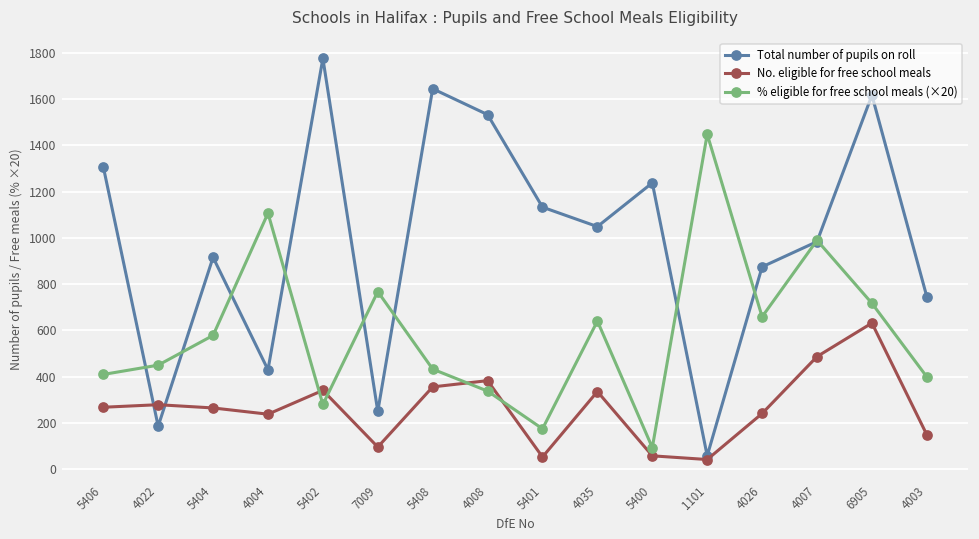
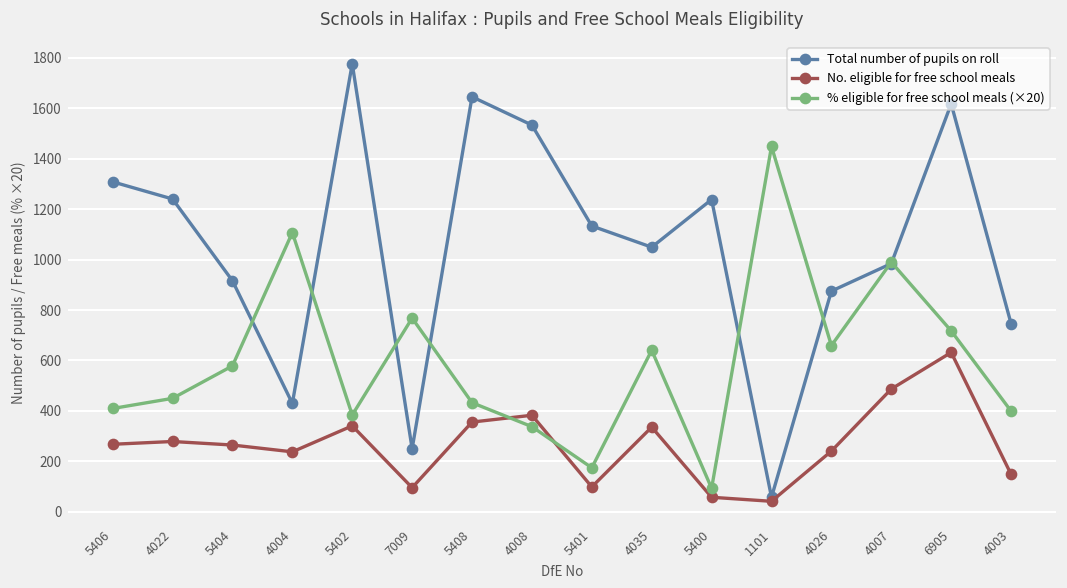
  {
    "Total number of pupils on roll": {
      "5406": 1310,
-     "4022": 190,
+     "4022": 1240,
      "5404": 920,
      "4004": 430,
      "5402": 1780,
      "7009": 250,
      "5408": 1650,
      "4008": 1530,
      "5401": 1130,
      "4035": 1050,
      "5400": 1240,
      "1101": 60,
      "4026": 880,
      "4003": 750
    },
    "No. eligible for free school meals": {
      "5406": 270,
      "4022": 280,
      "5404": 270,
      "4004": 240,
      "5402": 340,
      "7009": 100,
      "5408": 360,
      "4008": 380,
-     "5401": 50,
+     "5401": 100,
      "4035": 340,
      "5400": 60,
      "1101": 40,
      "4026": 240,
      "4007": 490,
      "6905": 630,
      "4003": 150
    },
    "% eligible for free school meals (×20)": {
      "5406": 410,
      "4022": 450,
      "5404": 580,
      "4004": 1110,
-     "5402": 280,
+     "5402": 380,
      "7009": 770,
      "5408": 430,
      "4008": 340,
      "5401": 170,
      "4035": 640,
      "5400": 90,
      "1101": 1450,
      "4026": 660,
      "6905": 720,
      "4003": 400
    }
  }
